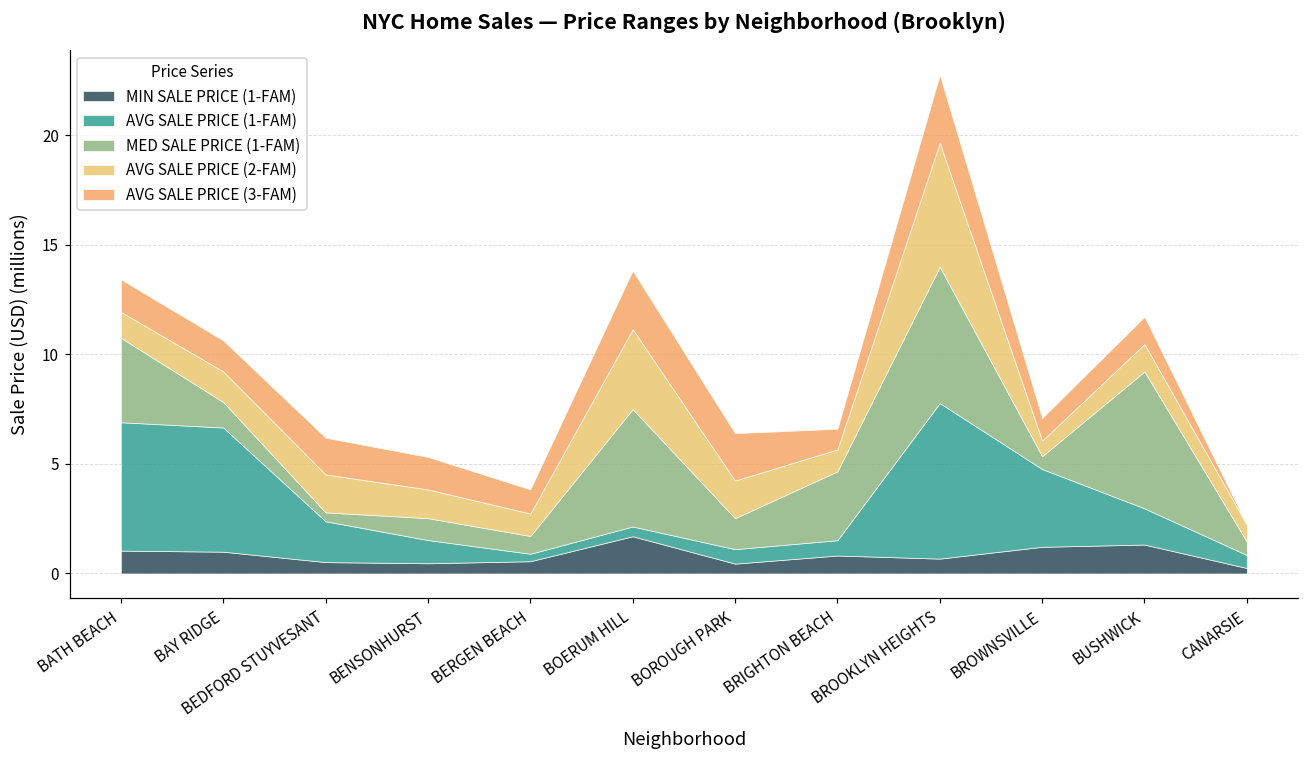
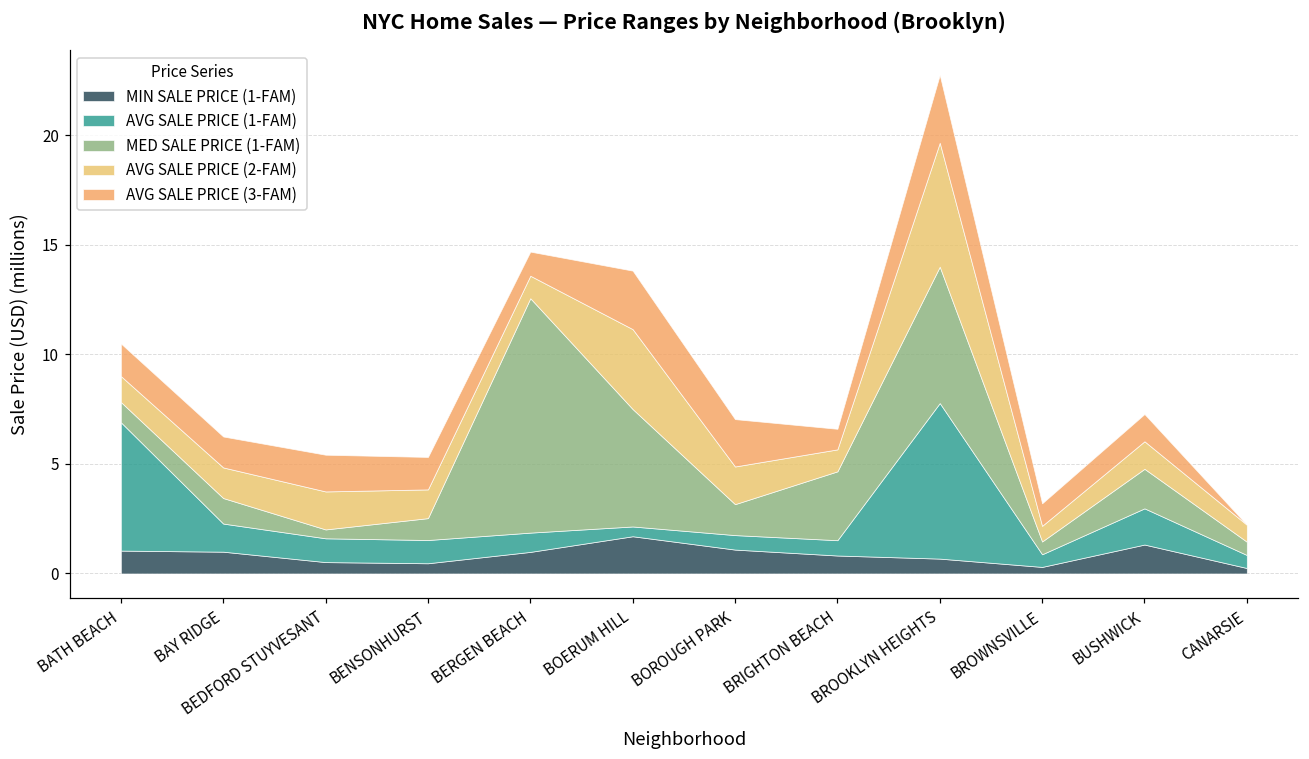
  {
    "MIN SALE PRICE (1-FAM)": {
      "BATH BEACH": 1.0,
      "BAY RIDGE": 1.0,
      "BEDFORD STUYVESANT": 0.5,
      "BENSONHURST": 0.5,
-     "BERGEN BEACH": 0.6,
+     "BERGEN BEACH": 1.0,
      "BOERUM HILL": 1.7,
-     "BOROUGH PARK": 0.5,
+     "BOROUGH PARK": 1.1,
      "BRIGHTON BEACH": 0.8,
      "BROOKLYN HEIGHTS": 0.7,
-     "BROWNSVILLE": 1.2,
+     "BROWNSVILLE": 0.3,
      "BUSHWICK": 1.3,
      "CANARSIE": 0.3
    },
    "AVG SALE PRICE (1-FAM)": {
      "BATH BEACH": 5.9,
-     "BAY RIDGE": 5.7,
-     "BEDFORD STUYVESANT": 1.9,
+     "BAY RIDGE": 1.3,
+     "BEDFORD STUYVESANT": 1.1,
      "BENSONHURST": 1.1,
-     "BERGEN BEACH": 0.3,
+     "BERGEN BEACH": 0.9,
      "BOERUM HILL": 0.4,
      "BOROUGH PARK": 0.7,
      "BRIGHTON BEACH": 0.7,
      "BROOKLYN HEIGHTS": 7.1,
-     "BROWNSVILLE": 3.6,
+     "BROWNSVILLE": 0.6,
      "BUSHWICK": 1.7,
      "CANARSIE": 0.6
    },
    "MED SALE PRICE (1-FAM)": {
-     "BATH BEACH": 3.9,
+     "BATH BEACH": 0.9,
      "BAY RIDGE": 1.2,
      "BEDFORD STUYVESANT": 0.4,
      "BENSONHURST": 1.0,
-     "BERGEN BEACH": 0.8,
+     "BERGEN BEACH": 10.7,
      "BOERUM HILL": 5.4,
      "BOROUGH PARK": 1.4,
      "BRIGHTON BEACH": 3.1,
      "BROOKLYN HEIGHTS": 6.2,
      "BROWNSVILLE": 0.6,
-     "BUSHWICK": 6.2,
+     "BUSHWICK": 1.8,
      "CANARSIE": 0.6
    }
  }
